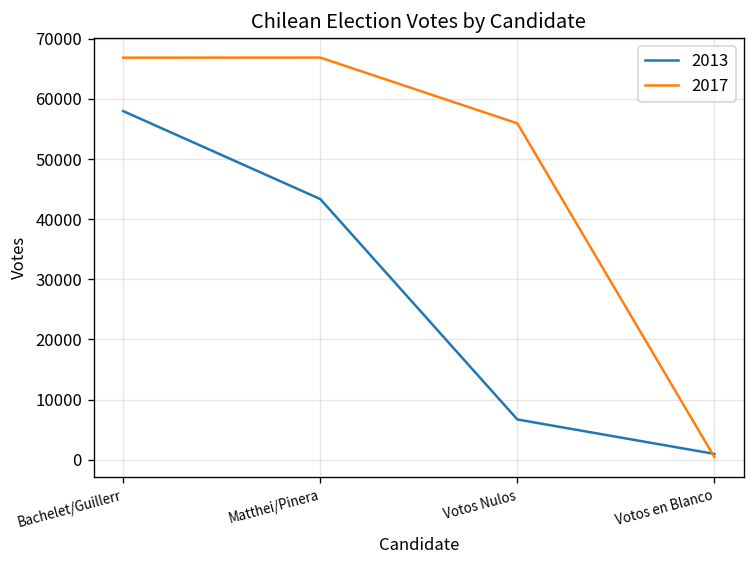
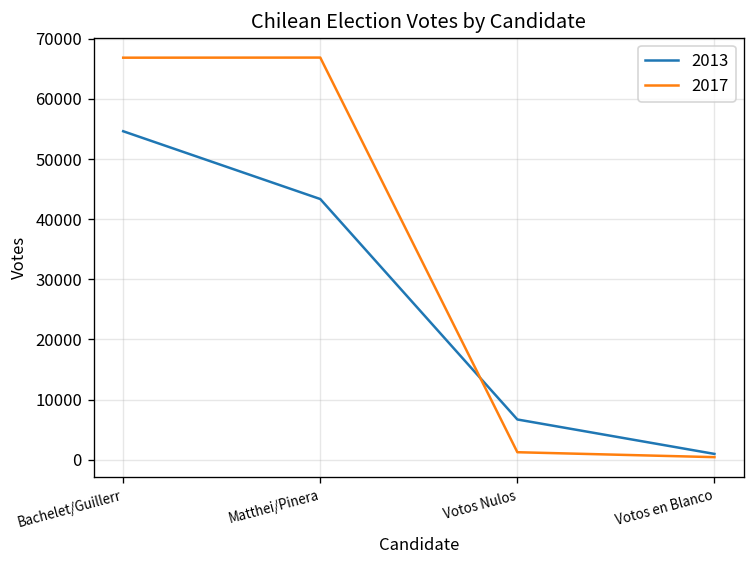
  {
    "2013": {
-     "Bachelet/Guillerr": 58000,
+     "Bachelet/Guillerr": 55000,
      "Matthei/Pinera": 43000,
      "Votos Nulos": 7000,
      "Votos en Blanco": 1000
    },
    "2017": {
      "Bachelet/Guillerr": 67000,
      "Matthei/Pinera": 67000,
-     "Votos Nulos": 56000,
+     "Votos Nulos": 1000,
      "Votos en Blanco": 0
    }
  }
